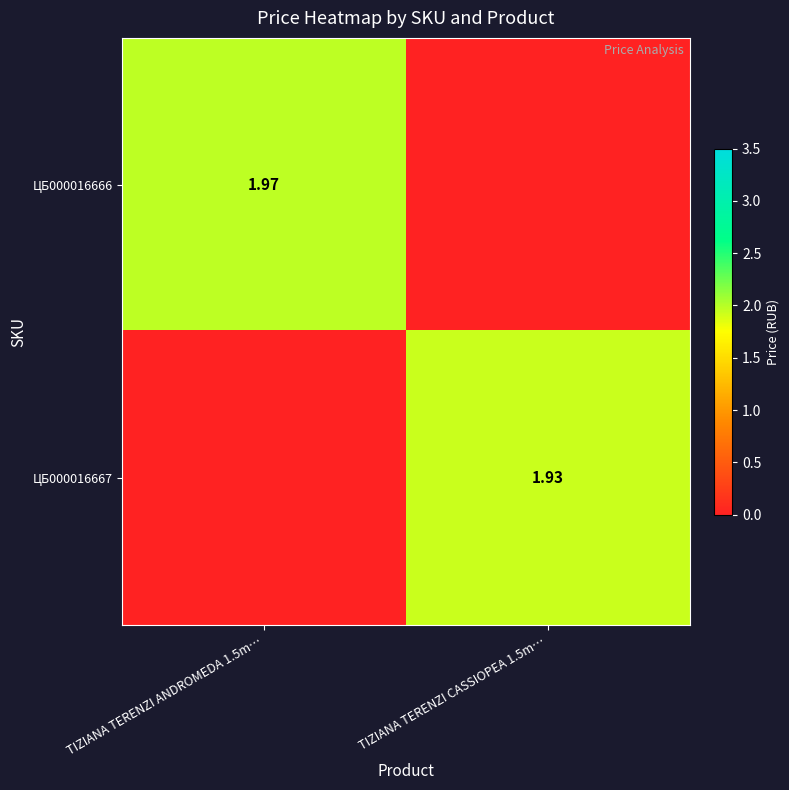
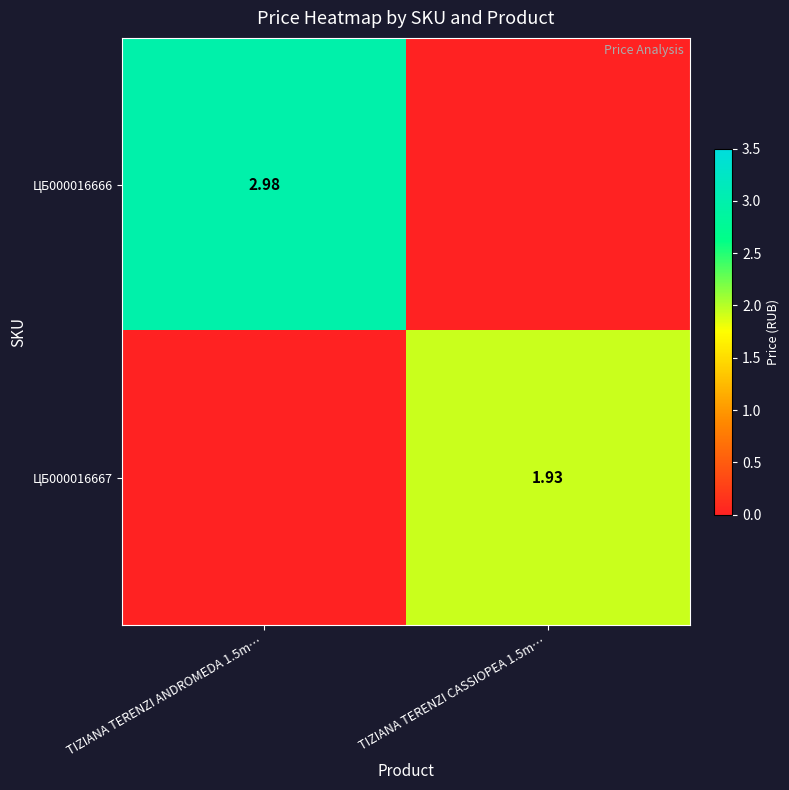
  {
    "ЦБ000016666": {
-     "TIZIANA TERENZI ANDROMEDA 1.5m…": 1.97
+     "TIZIANA TERENZI ANDROMEDA 1.5m…": 2.98
    },
    "ЦБ000016667": {
      "TIZIANA TERENZI CASSIOPEA 1.5m…": 1.93
    }
  }
